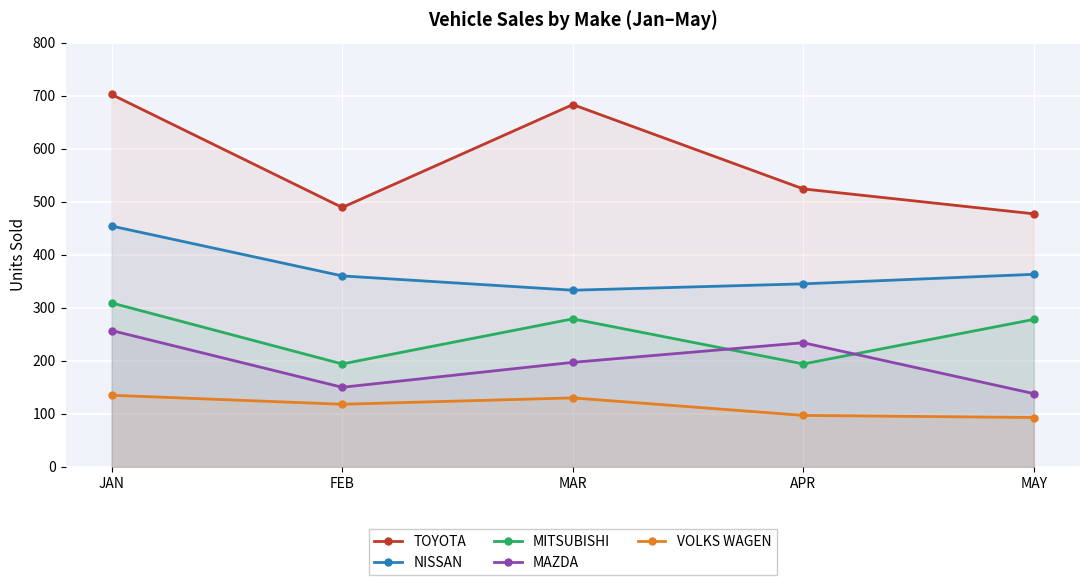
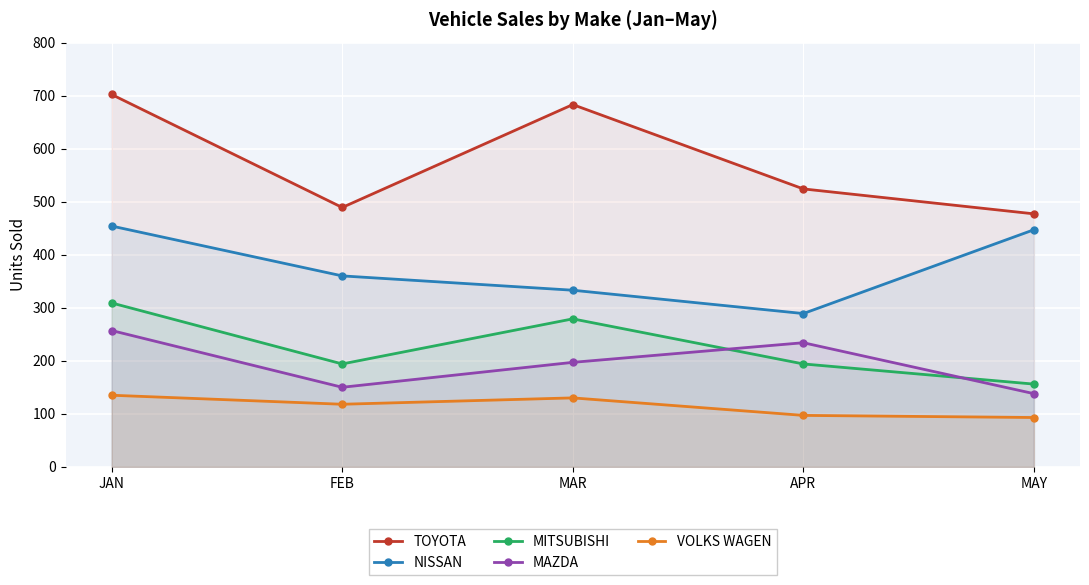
  {
    "TOYOTA": {
      "JAN": 700,
      "FEB": 490,
      "MAR": 680,
      "APR": 520,
      "MAY": 480
    },
    "NISSAN": {
      "JAN": 450,
      "FEB": 360,
      "MAR": 330,
-     "APR": 350,
-     "MAY": 360
+     "APR": 290,
+     "MAY": 450
    },
    "MITSUBISHI": {
      "JAN": 310,
      "FEB": 190,
      "MAR": 280,
      "APR": 190,
-     "MAY": 280
+     "MAY": 160
    },
    "MAZDA": {
      "JAN": 260,
      "FEB": 150,
      "MAR": 200,
      "APR": 230,
      "MAY": 140
    },
    "VOLKS WAGEN": {
      "JAN": 140,
      "FEB": 120,
      "MAR": 130,
      "APR": 100,
      "MAY": 90
    }
  }
